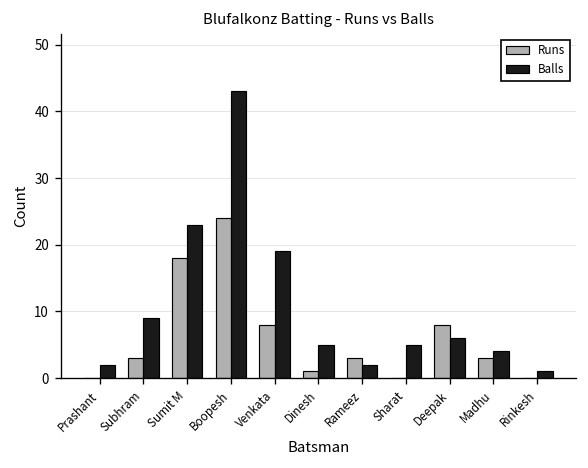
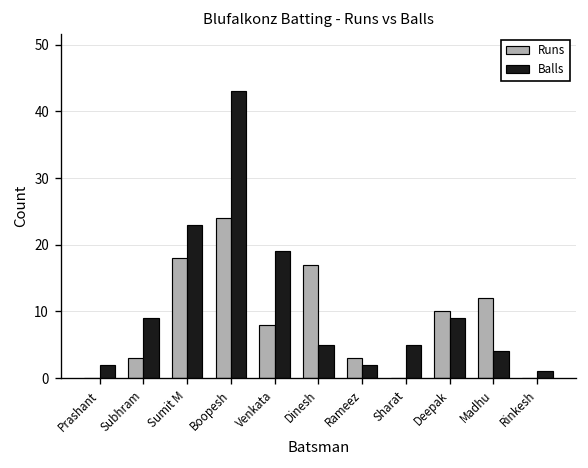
  {
    "Runs": {
      "Prashant": 0,
      "Subhram": 3,
      "Sumit M": 18,
      "Boopesh": 24,
      "Venkata": 8,
-     "Dinesh": 1,
+     "Dinesh": 17,
      "Rameez": 3,
      "Sharat": 0,
-     "Deepak": 8,
-     "Madhu": 3,
+     "Deepak": 10,
+     "Madhu": 12,
      "Rinkesh": 0
    },
    "Balls": {
      "Prashant": 2,
      "Subhram": 9,
      "Sumit M": 23,
      "Boopesh": 43,
      "Venkata": 19,
      "Dinesh": 5,
      "Rameez": 2,
      "Sharat": 5,
-     "Deepak": 6,
+     "Deepak": 9,
      "Madhu": 4,
      "Rinkesh": 1
    }
  }
